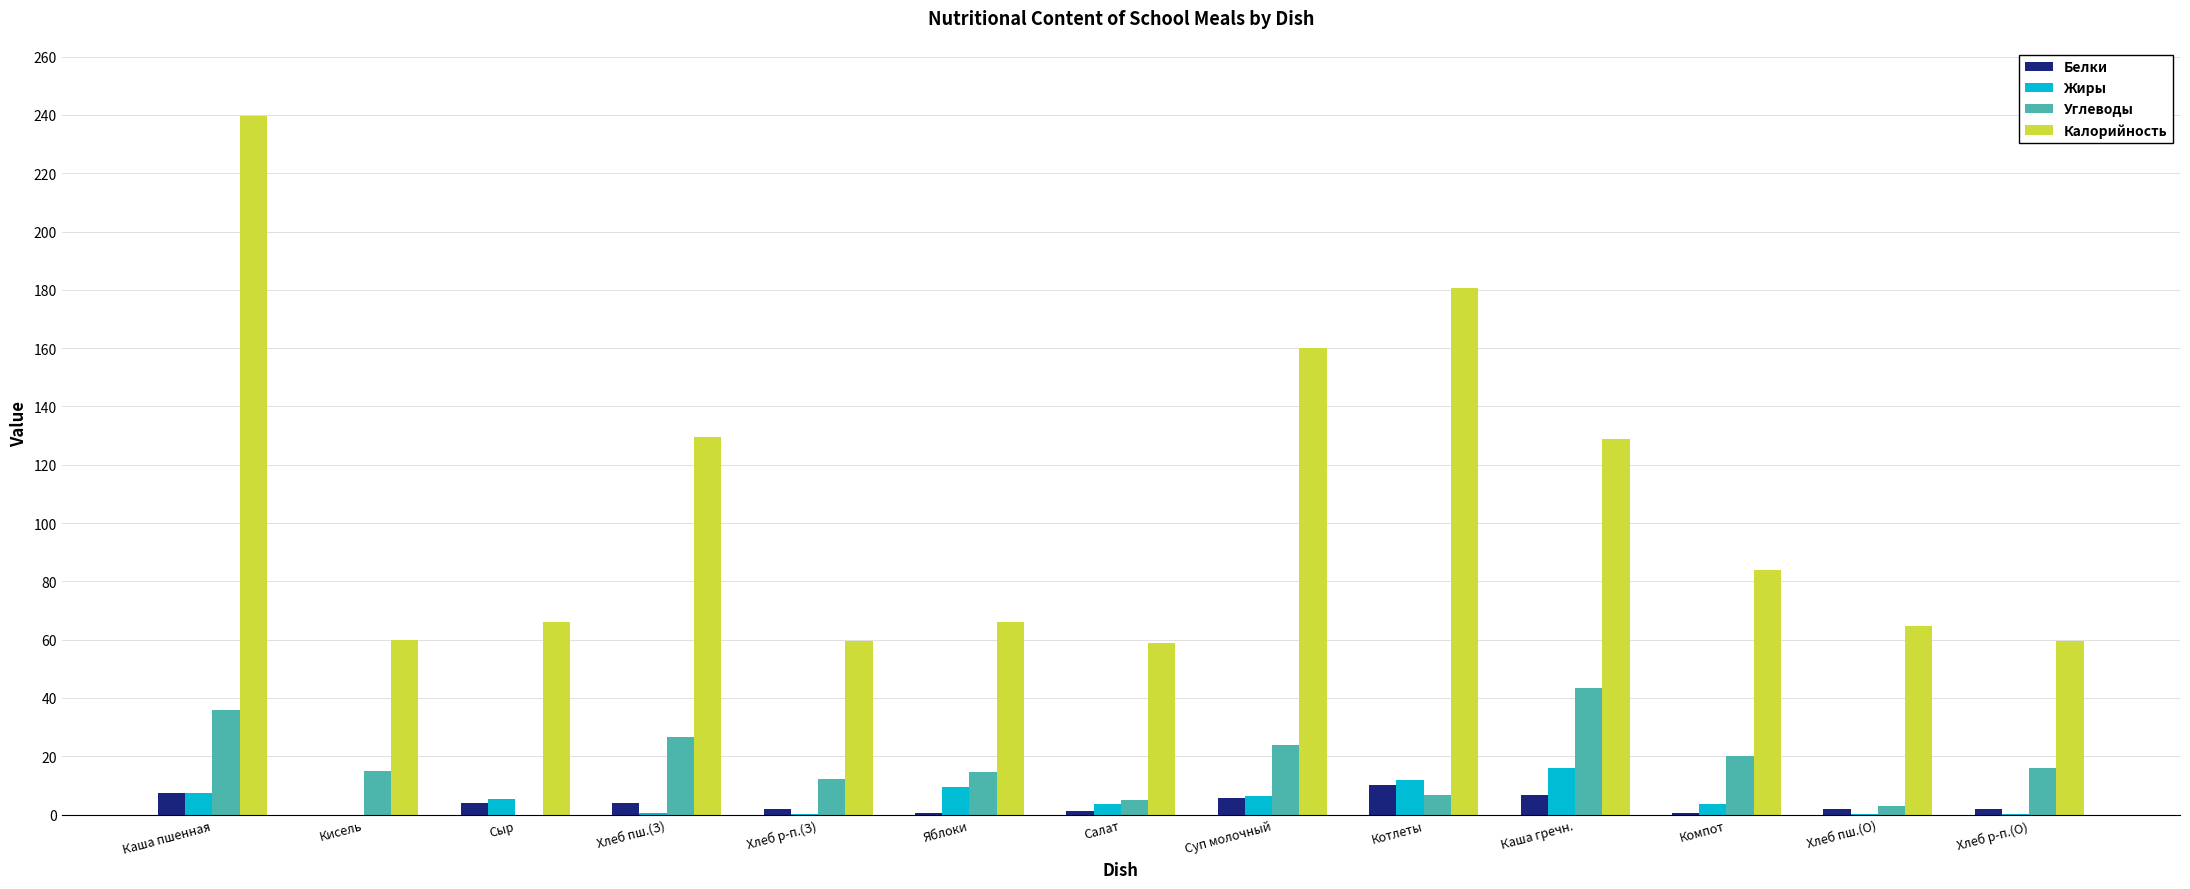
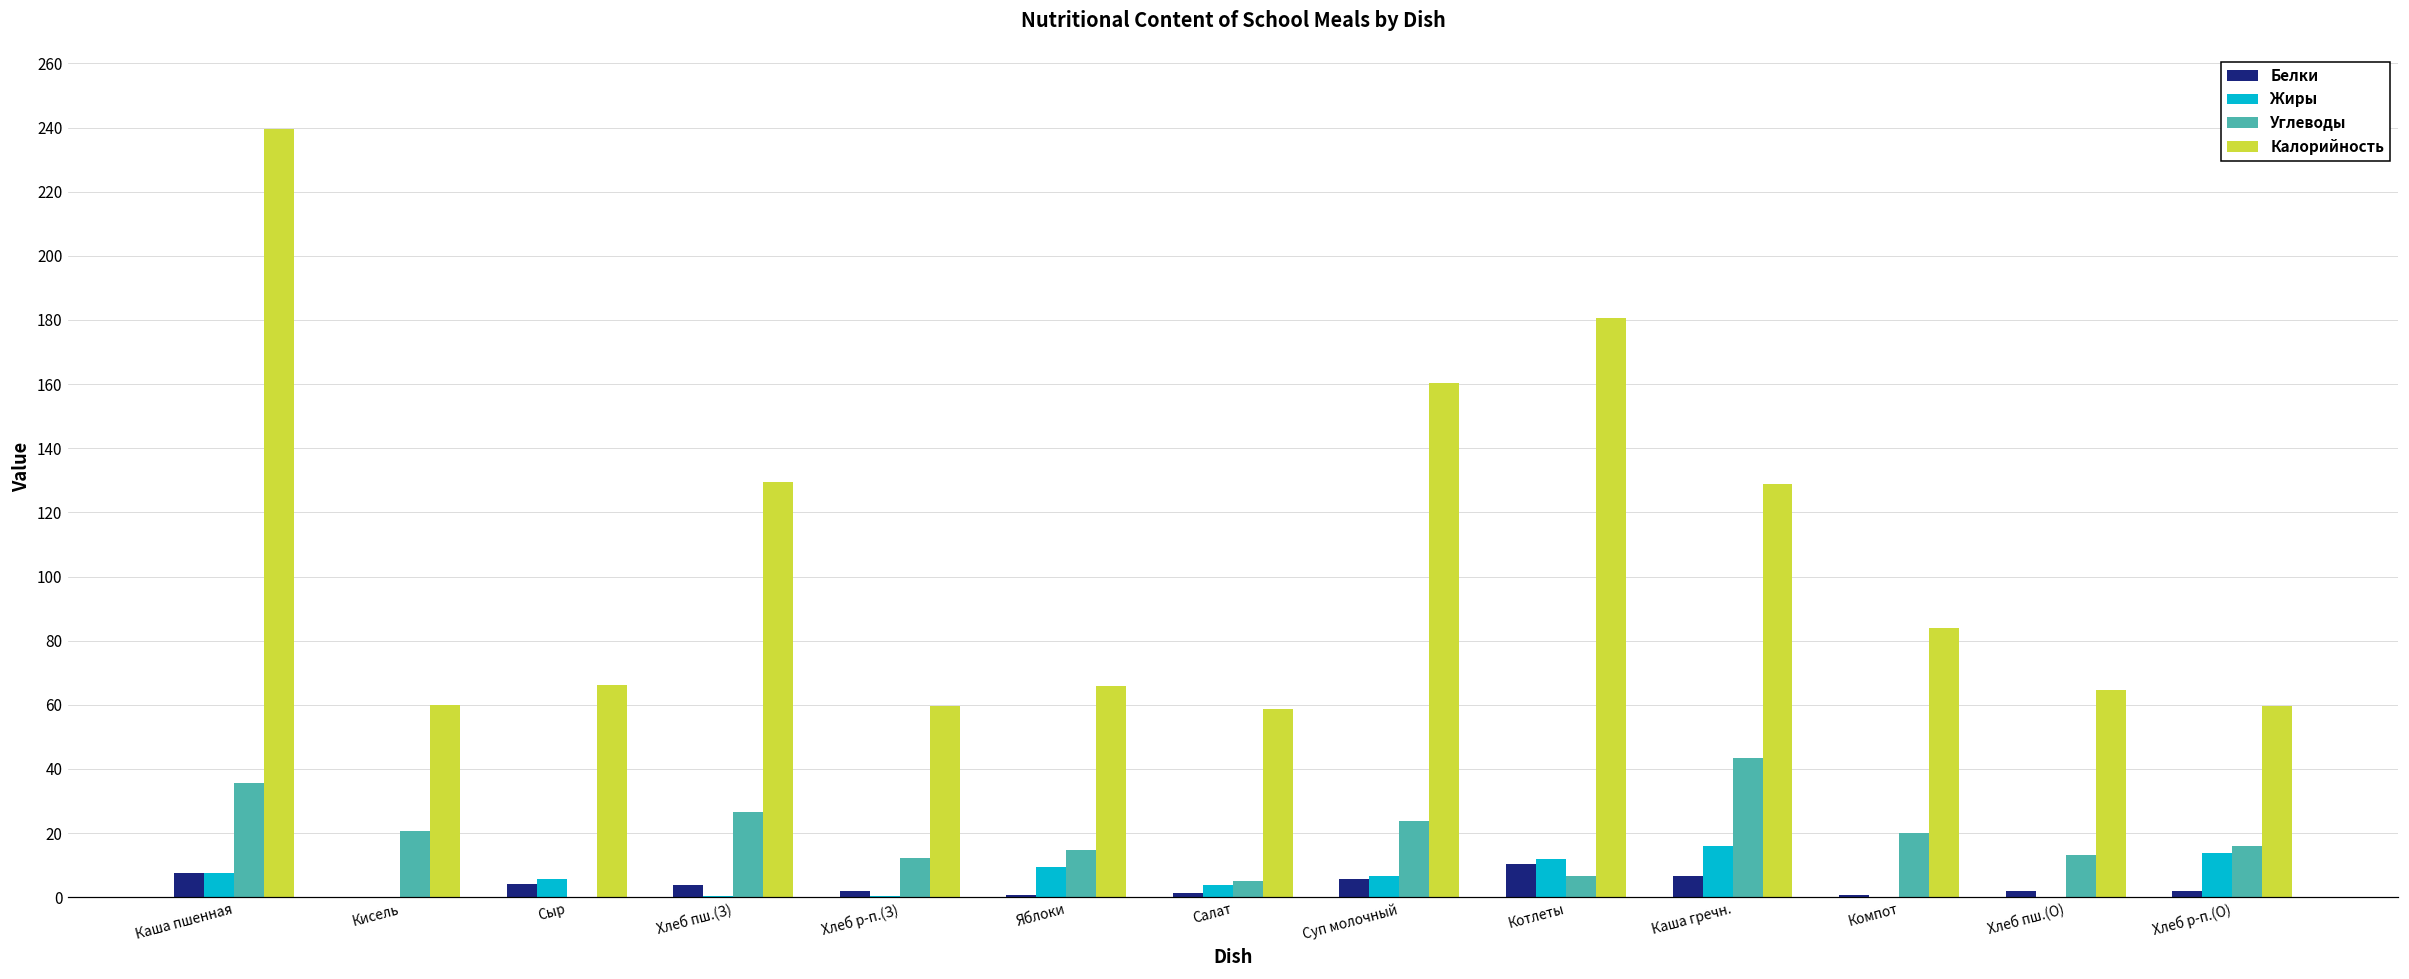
  {
    "Белки": {
      "Каша пшенная": 7,
      "Кисель": 0,
      "Сыр": 4,
      "Хлеб пш.(З)": 4,
      "Хлеб р-п.(З)": 2,
      "Салат": 1,
      "Суп молочный": 6,
      "Котлеты": 10,
      "Каша гречн.": 7,
      "Хлеб пш.(О)": 2,
      "Хлеб р-п.(О)": 2
    },
    "Жиры": {
      "Каша пшенная": 7,
      "Кисель": 0,
      "Сыр": 6,
      "Яблоки": 10,
      "Салат": 4,
      "Суп молочный": 6,
      "Котлеты": 12,
      "Каша гречн.": 16,
-     "Компот": 4,
-     "Хлеб р-п.(О)": 0
+     "Компот": 0,
+     "Хлеб р-п.(О)": 14
    },
    "Углеводы": {
      "Каша пшенная": 36,
-     "Кисель": 15,
+     "Кисель": 21,
      "Сыр": 0,
      "Хлеб пш.(З)": 27,
      "Хлеб р-п.(З)": 12,
      "Яблоки": 15,
      "Салат": 5,
      "Суп молочный": 24,
      "Котлеты": 7,
      "Каша гречн.": 43,
      "Компот": 20,
-     "Хлеб пш.(О)": 3,
+     "Хлеб пш.(О)": 13,
      "Хлеб р-п.(О)": 16
    },
    "Калорийность": {
      "Каша пшенная": 240,
      "Кисель": 60,
      "Сыр": 66,
      "Хлеб пш.(З)": 129,
      "Хлеб р-п.(З)": 60,
      "Яблоки": 66,
      "Салат": 59,
      "Суп молочный": 160,
      "Котлеты": 181,
      "Каша гречн.": 129,
      "Компот": 84,
      "Хлеб пш.(О)": 65,
      "Хлеб р-п.(О)": 60
    }
  }
